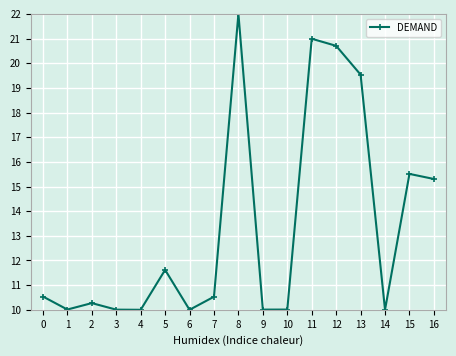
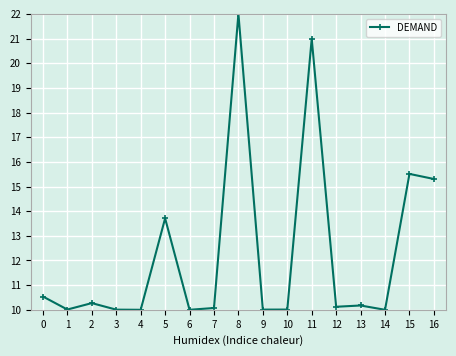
  {
    "0": 10.5,
    "1": 10.0,
    "2": 10.3,
    "3": 10.0,
    "4": 10.0,
-   "5": 11.6,
+   "5": 13.7,
    "6": 10.0,
-   "7": 10.5,
+   "7": 10.1,
    "8": 22.0,
    "9": 10.0,
    "10": 10.0,
    "11": 21.0,
-   "12": 20.7,
-   "13": 19.5,
+   "12": 10.1,
+   "13": 10.2,
    "14": 10.0,
    "15": 15.5,
    "16": 15.3
  }
